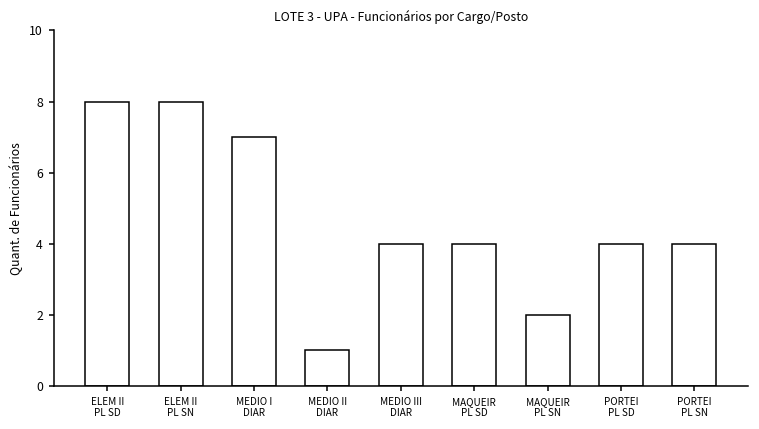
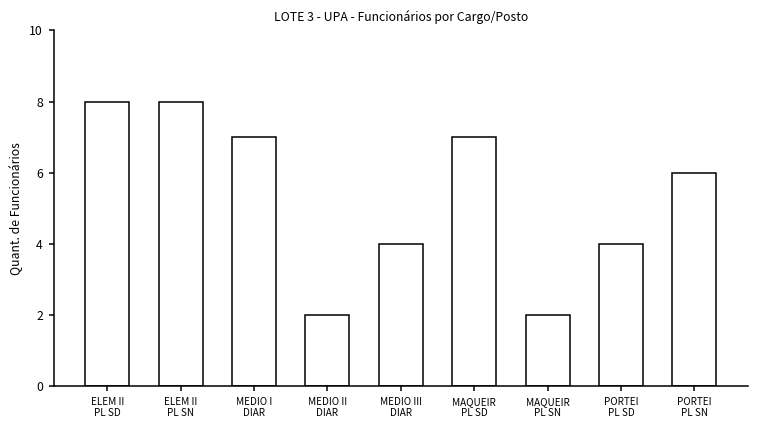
  {
    "ELEM II PL SD": 8,
    "ELEM II PL SN": 8,
    "MEDIO I DIAR": 7,
-   "MEDIO II DIAR": 1,
+   "MEDIO II DIAR": 2,
    "MEDIO III DIAR": 4,
-   "MAQUEIR PL SD": 4,
+   "MAQUEIR PL SD": 7,
    "MAQUEIR PL SN": 2,
    "PORTEI PL SD": 4,
-   "PORTEI PL SN": 4
+   "PORTEI PL SN": 6
  }
